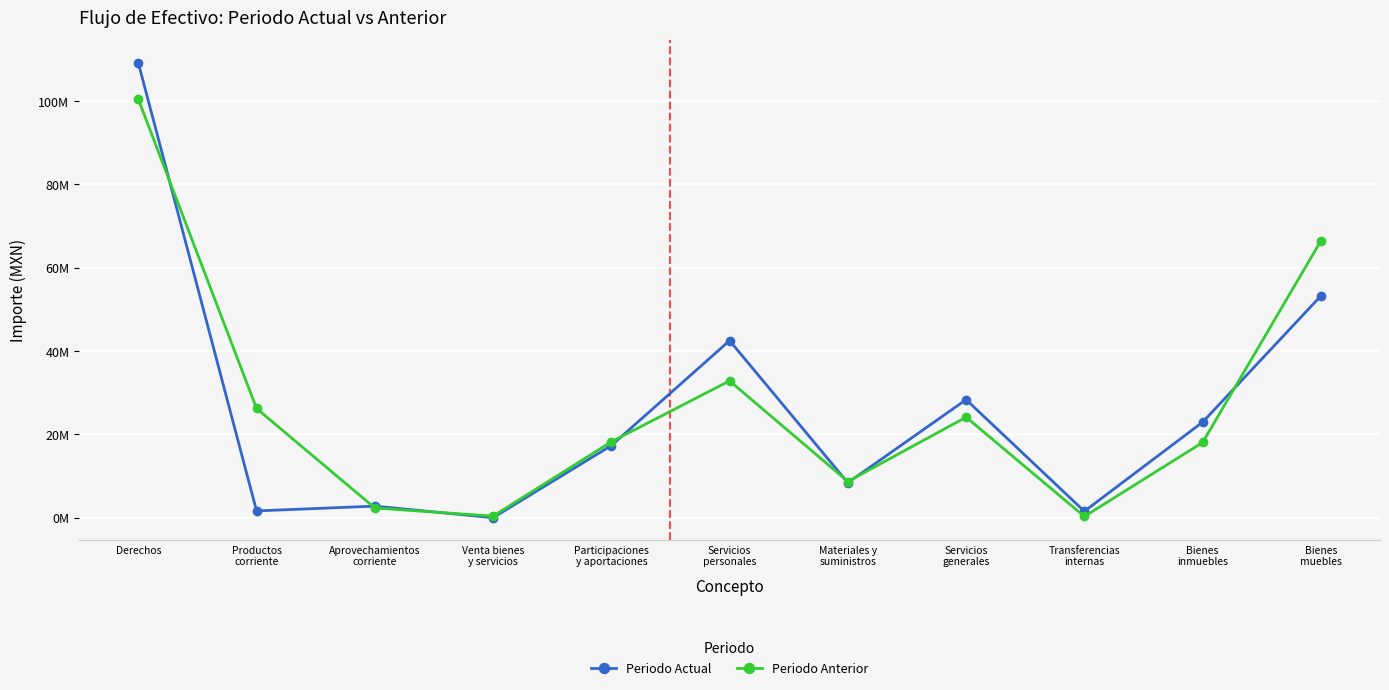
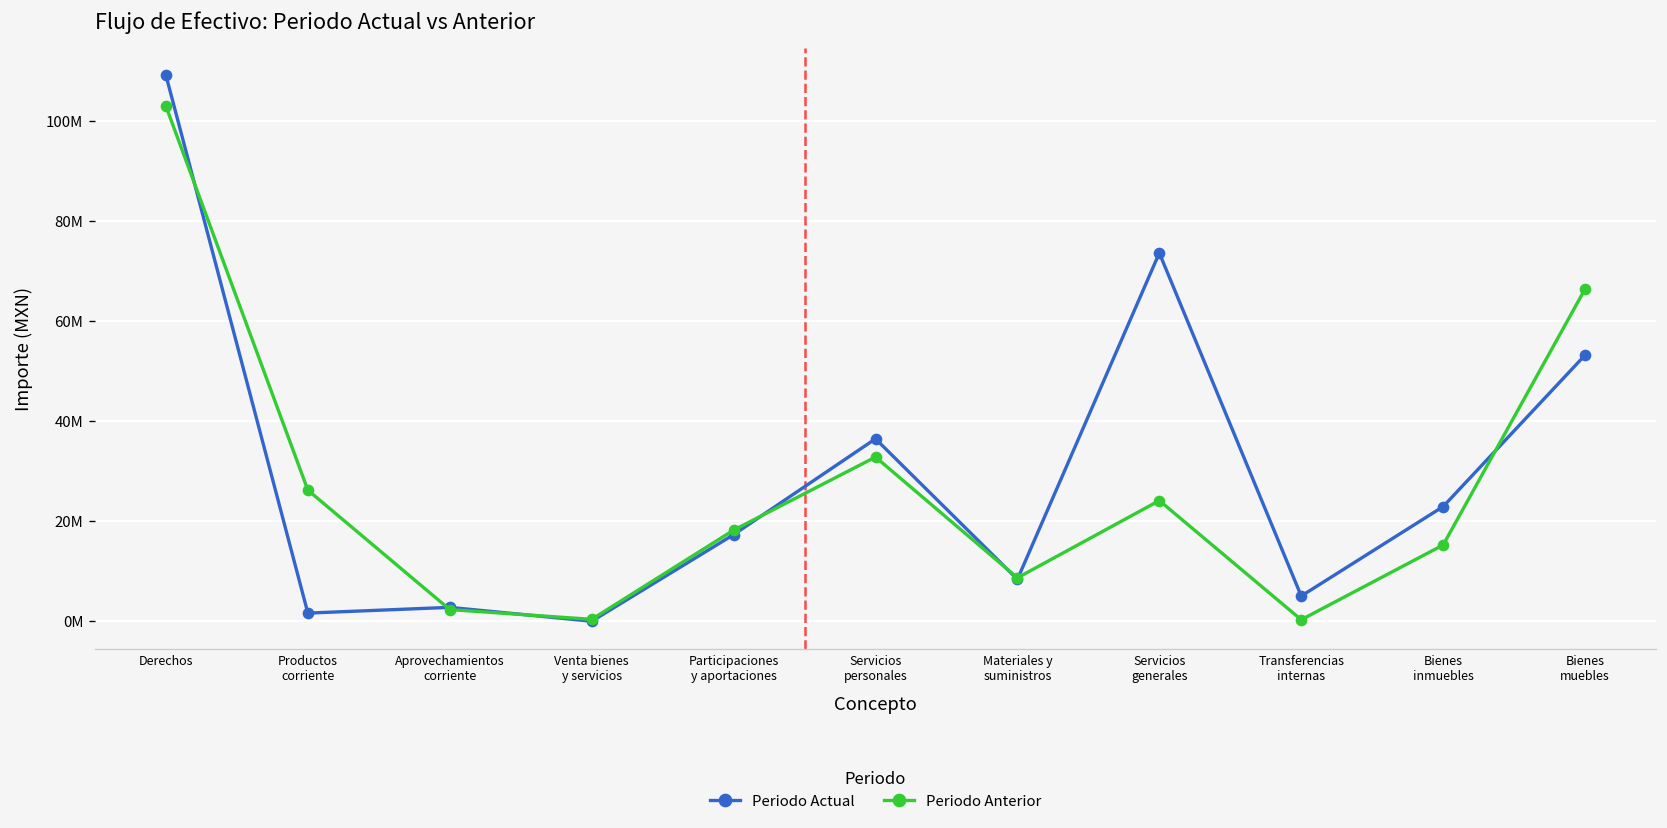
  {
    "Periodo Actual": {
      "Derechos": 109000000,
      "Productos corriente": 2000000,
      "Participaciones y aportaciones": 17000000,
-     "Servicios personales": 42000000,
-     "Servicios generales": 28000000,
-     "Transferencias internas": 2000000,
+     "Servicios personales": 36000000,
+     "Servicios generales": 74000000,
+     "Transferencias internas": 5000000,
      "Bienes inmuebles": 23000000,
      "Bienes muebles": 53000000
    },
    "Periodo Anterior": {
-     "Derechos": 100000000,
+     "Derechos": 103000000,
      "Productos corriente": 26000000,
      "Participaciones y aportaciones": 18000000,
      "Servicios personales": 33000000,
      "Servicios generales": 24000000,
      "Transferencias internas": 0,
-     "Bienes inmuebles": 18000000,
+     "Bienes inmuebles": 15000000,
      "Bienes muebles": 66000000
    }
  }
